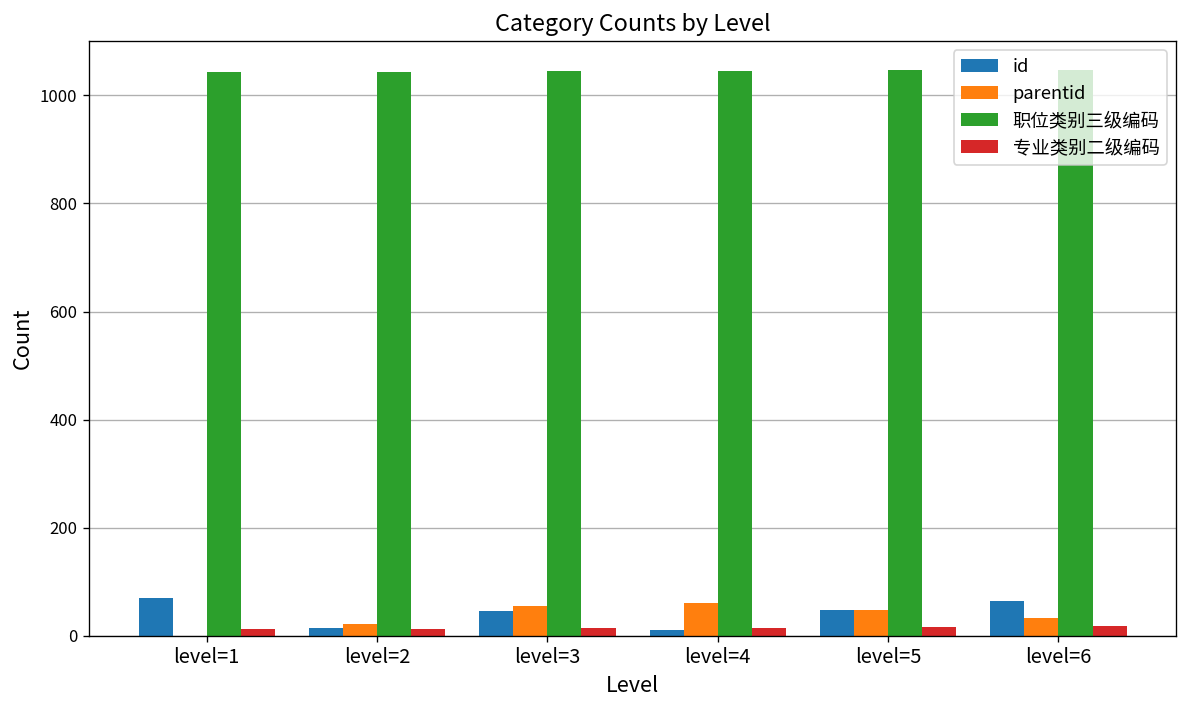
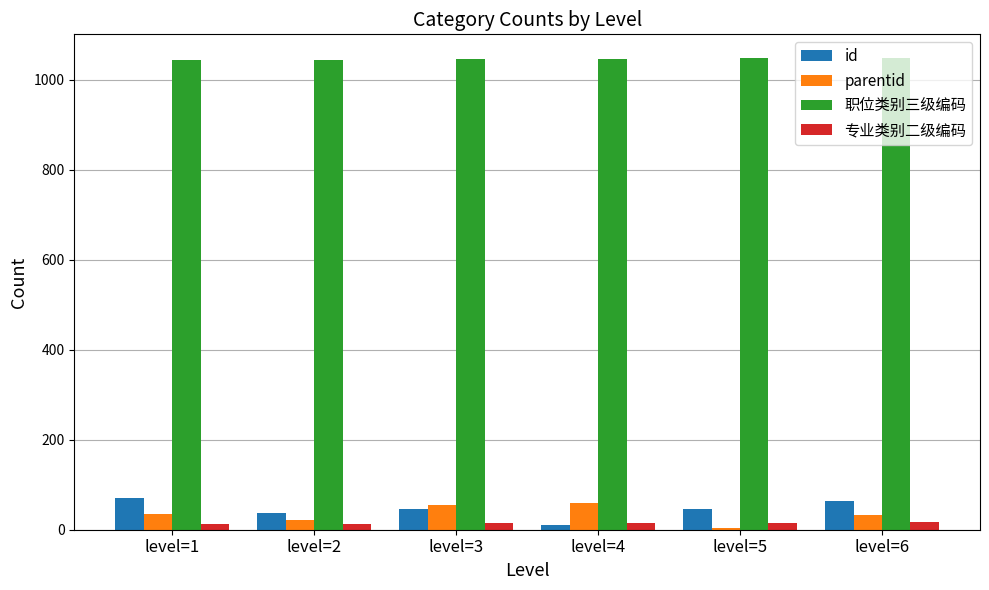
  {
    "id": {
      "level=1": 70,
-     "level=2": 20,
+     "level=2": 40,
      "level=3": 50,
      "level=4": 10,
      "level=5": 50,
      "level=6": 60
    },
    "parentid": {
-     "level=1": 0,
+     "level=1": 30,
      "level=2": 20,
      "level=3": 60,
      "level=4": 60,
-     "level=5": 50,
+     "level=5": 0,
      "level=6": 30
    },
    "职位类别三级编码": {
      "level=1": 1040,
      "level=2": 1040,
      "level=3": 1050,
      "level=4": 1050,
      "level=5": 1050
    },
    "专业类别二级编码": {
      "level=1": 10,
      "level=2": 10,
      "level=3": 10,
      "level=4": 20,
      "level=5": 20,
      "level=6": 20
    }
  }
